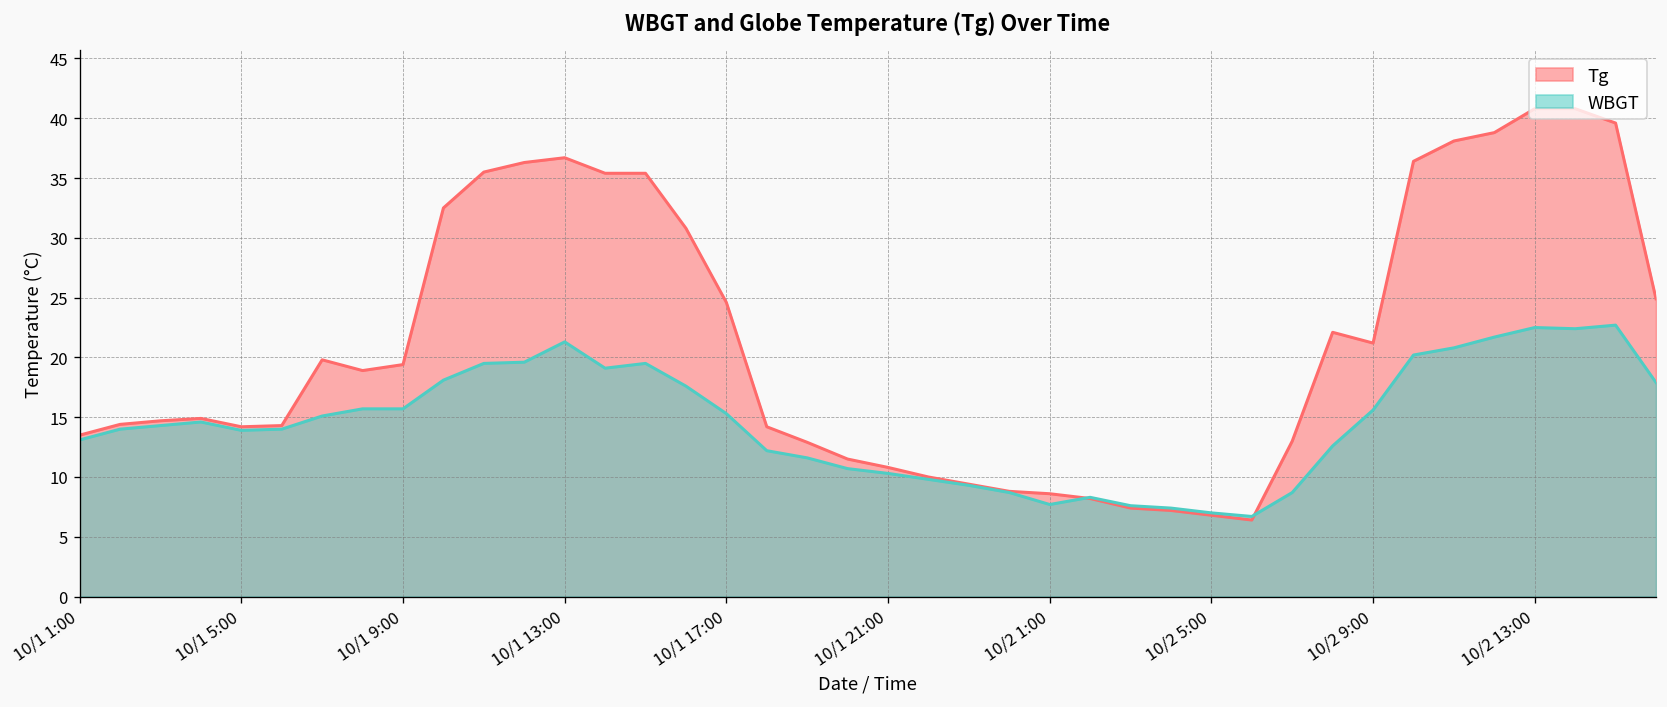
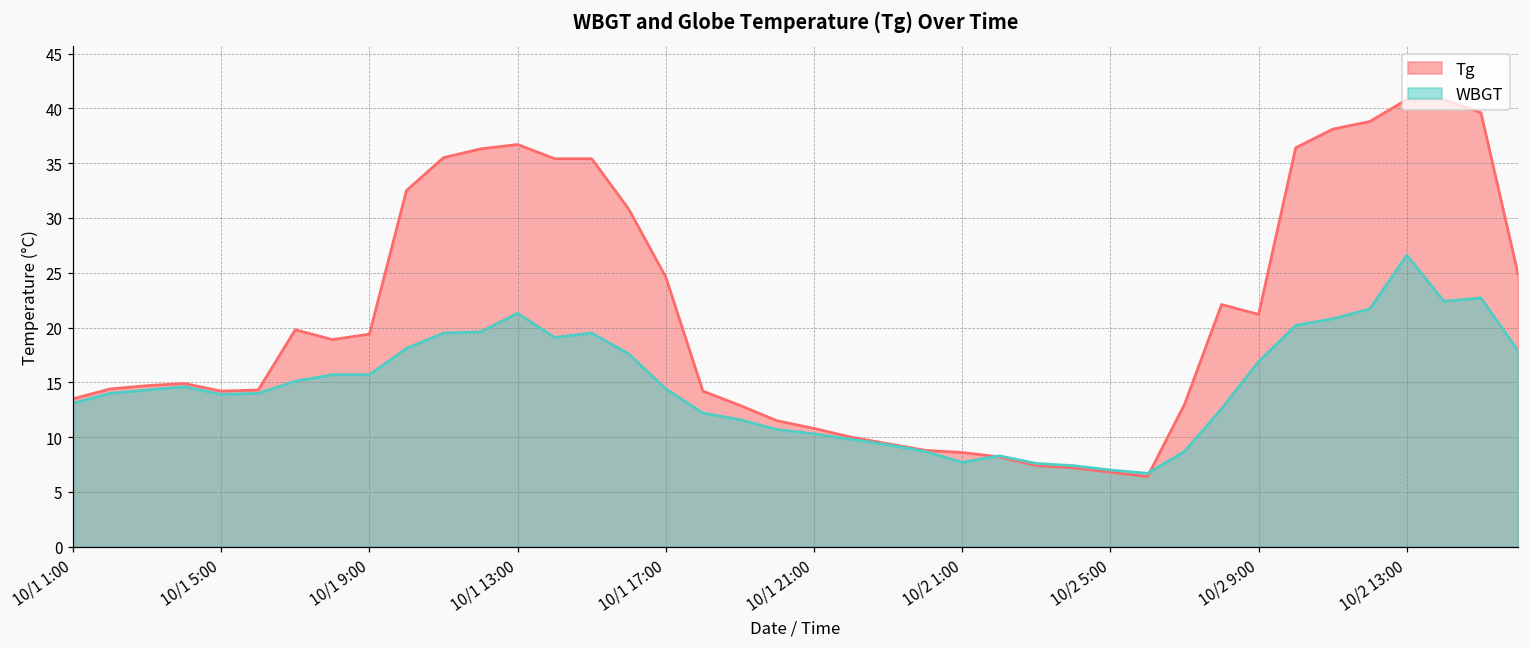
  {
    "Tg": {
      "10/1 1:00": 14,
      "10/1 5:00": 14,
      "10/1 9:00": 19,
      "10/1 13:00": 37,
      "10/1 17:00": 25,
      "10/1 21:00": 11,
      "10/2 1:00": 9,
      "10/2 9:00": 21
    },
    "WBGT": {
      "10/1 1:00": 13,
      "10/1 5:00": 14,
      "10/1 9:00": 16,
      "10/1 13:00": 21,
-     "10/1 17:00": 15,
+     "10/1 17:00": 14,
      "10/1 21:00": 10,
      "10/2 1:00": 8,
-     "10/2 9:00": 16,
-     "10/2 13:00": 23
+     "10/2 9:00": 17,
+     "10/2 13:00": 27
    }
  }
